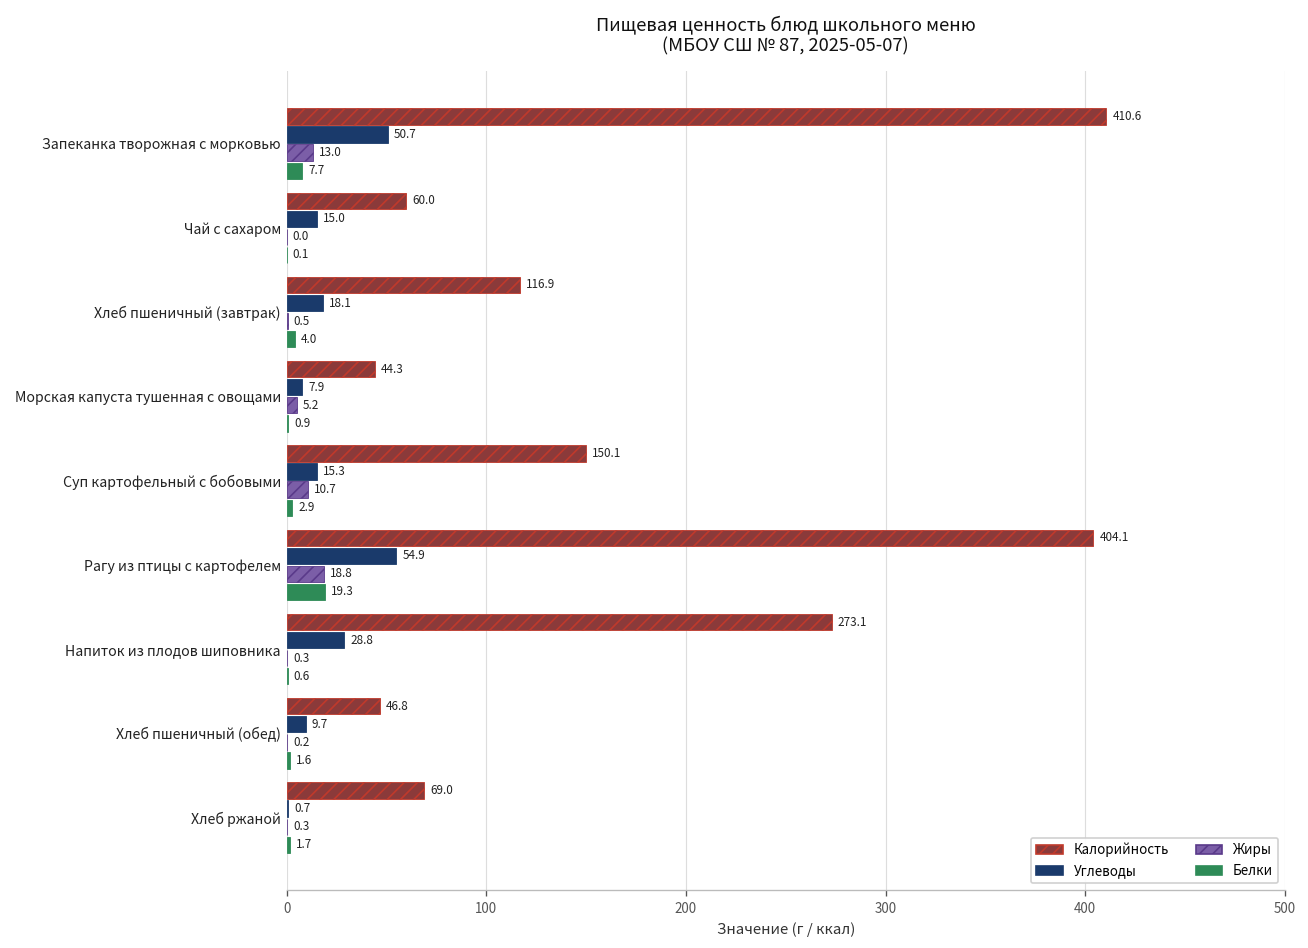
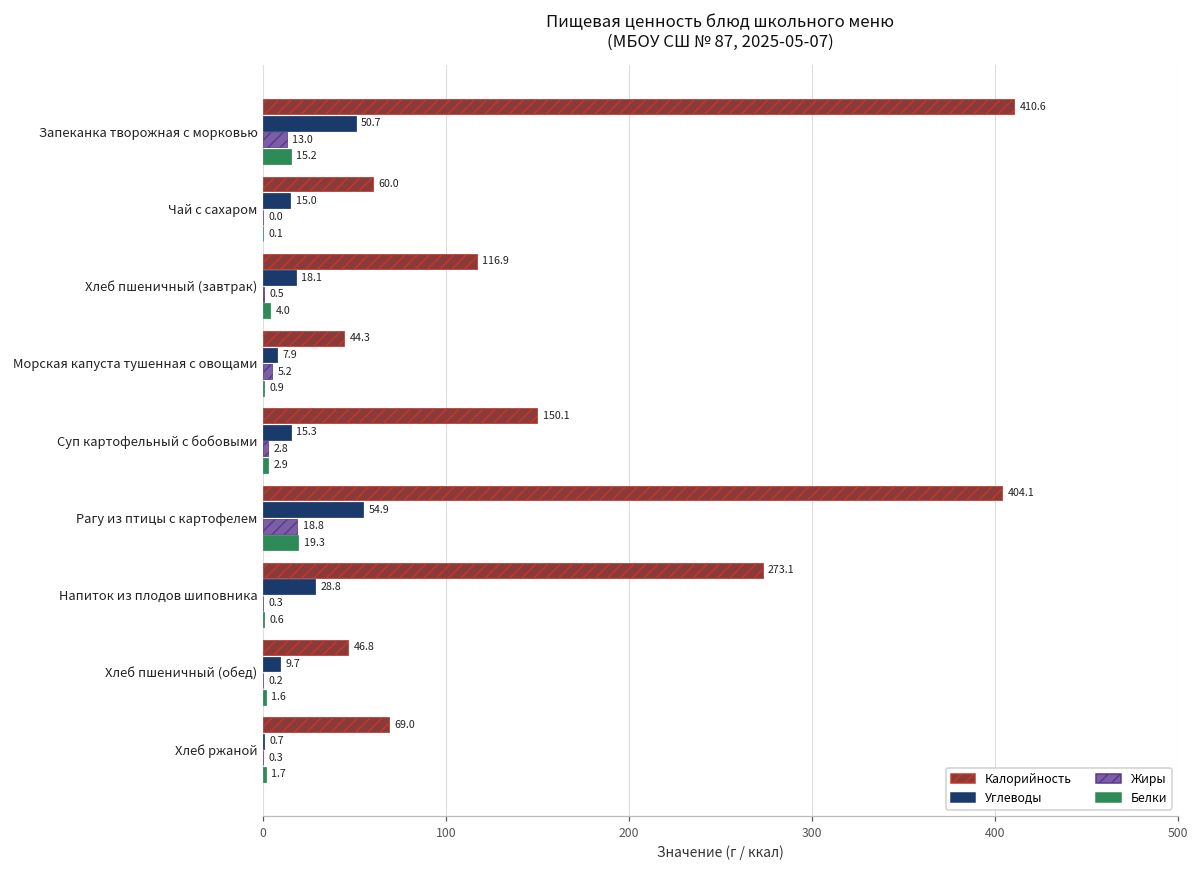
  {
    "Калорийность": {
      "Запеканка творожная с морковью": 410.6,
      "Чай с сахаром": 60.0,
      "Хлеб пшеничный (завтрак)": 116.9,
      "Морская капуста тушенная с овощами": 44.3,
      "Суп картофельный с бобовыми": 150.1,
      "Рагу из птицы с картофелем": 404.1,
      "Напиток из плодов шиповника": 273.1,
      "Хлеб пшеничный (обед)": 46.8,
      "Хлеб ржаной": 69.0
    },
    "Углеводы": {
      "Запеканка творожная с морковью": 50.7,
      "Чай с сахаром": 15.0,
      "Хлеб пшеничный (завтрак)": 18.1,
      "Морская капуста тушенная с овощами": 7.9,
      "Суп картофельный с бобовыми": 15.3,
      "Рагу из птицы с картофелем": 54.9,
      "Напиток из плодов шиповника": 28.8,
      "Хлеб пшеничный (обед)": 9.7,
      "Хлеб ржаной": 0.7
    },
    "Жиры": {
      "Запеканка творожная с морковью": 13.0,
      "Чай с сахаром": 0.0,
      "Хлеб пшеничный (завтрак)": 0.5,
      "Морская капуста тушенная с овощами": 5.2,
-     "Суп картофельный с бобовыми": 10.7,
+     "Суп картофельный с бобовыми": 2.8,
      "Рагу из птицы с картофелем": 18.8,
      "Напиток из плодов шиповника": 0.3,
      "Хлеб пшеничный (обед)": 0.2,
      "Хлеб ржаной": 0.3
    },
    "Белки": {
-     "Запеканка творожная с морковью": 7.7,
+     "Запеканка творожная с морковью": 15.2,
      "Чай с сахаром": 0.1,
      "Хлеб пшеничный (завтрак)": 4.0,
      "Морская капуста тушенная с овощами": 0.9,
      "Суп картофельный с бобовыми": 2.9,
      "Рагу из птицы с картофелем": 19.3,
      "Напиток из плодов шиповника": 0.6,
      "Хлеб пшеничный (обед)": 1.6,
      "Хлеб ржаной": 1.7
    }
  }
